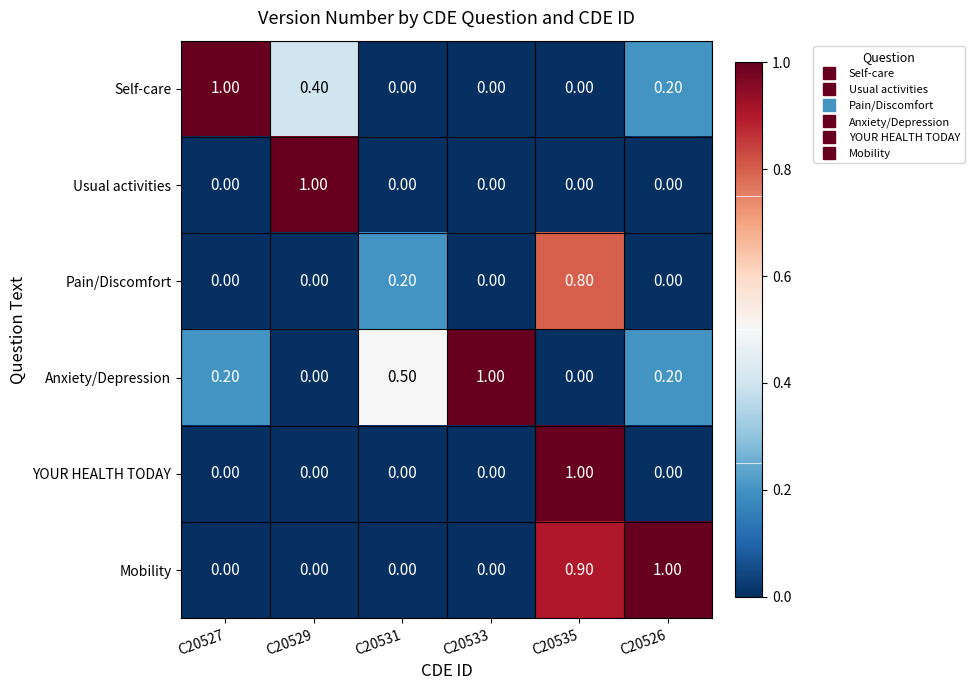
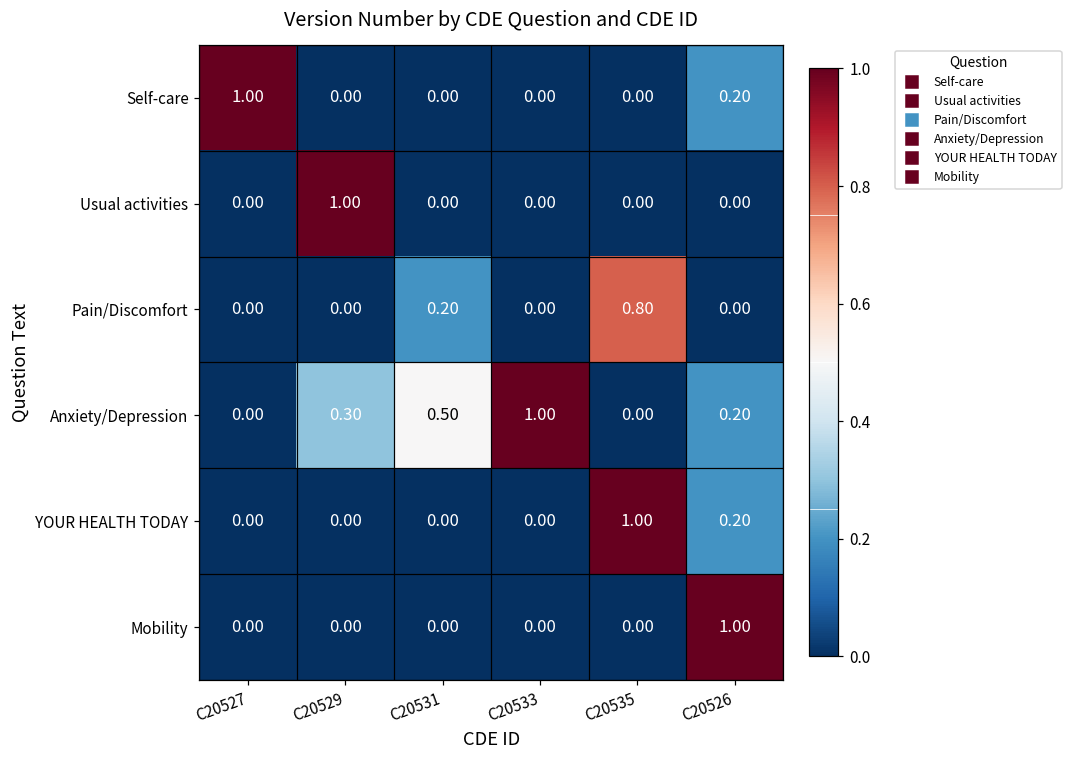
  {
    "Self-care": {
      "C20527": 1.00,
-     "C20529": 0.40,
+     "C20529": 0.00,
      "C20531": 0.00,
      "C20533": 0.00,
      "C20535": 0.00,
      "C20526": 0.20
    },
    "Usual activities": {
      "C20527": 0.00,
      "C20529": 1.00,
      "C20531": 0.00,
      "C20533": 0.00,
      "C20535": 0.00,
      "C20526": 0.00
    },
    "Pain/Discomfort": {
      "C20527": 0.00,
      "C20529": 0.00,
      "C20531": 0.20,
      "C20533": 0.00,
      "C20535": 0.80,
      "C20526": 0.00
    },
    "Anxiety/Depression": {
-     "C20527": 0.20,
-     "C20529": 0.00,
+     "C20527": 0.00,
+     "C20529": 0.30,
      "C20531": 0.50,
      "C20533": 1.00,
      "C20535": 0.00,
      "C20526": 0.20
    },
    "YOUR HEALTH TODAY": {
      "C20527": 0.00,
      "C20529": 0.00,
      "C20531": 0.00,
      "C20533": 0.00,
      "C20535": 1.00,
-     "C20526": 0.00
+     "C20526": 0.20
    },
    "Mobility": {
      "C20527": 0.00,
      "C20529": 0.00,
      "C20531": 0.00,
      "C20533": 0.00,
-     "C20535": 0.90,
+     "C20535": 0.00,
      "C20526": 1.00
    }
  }
